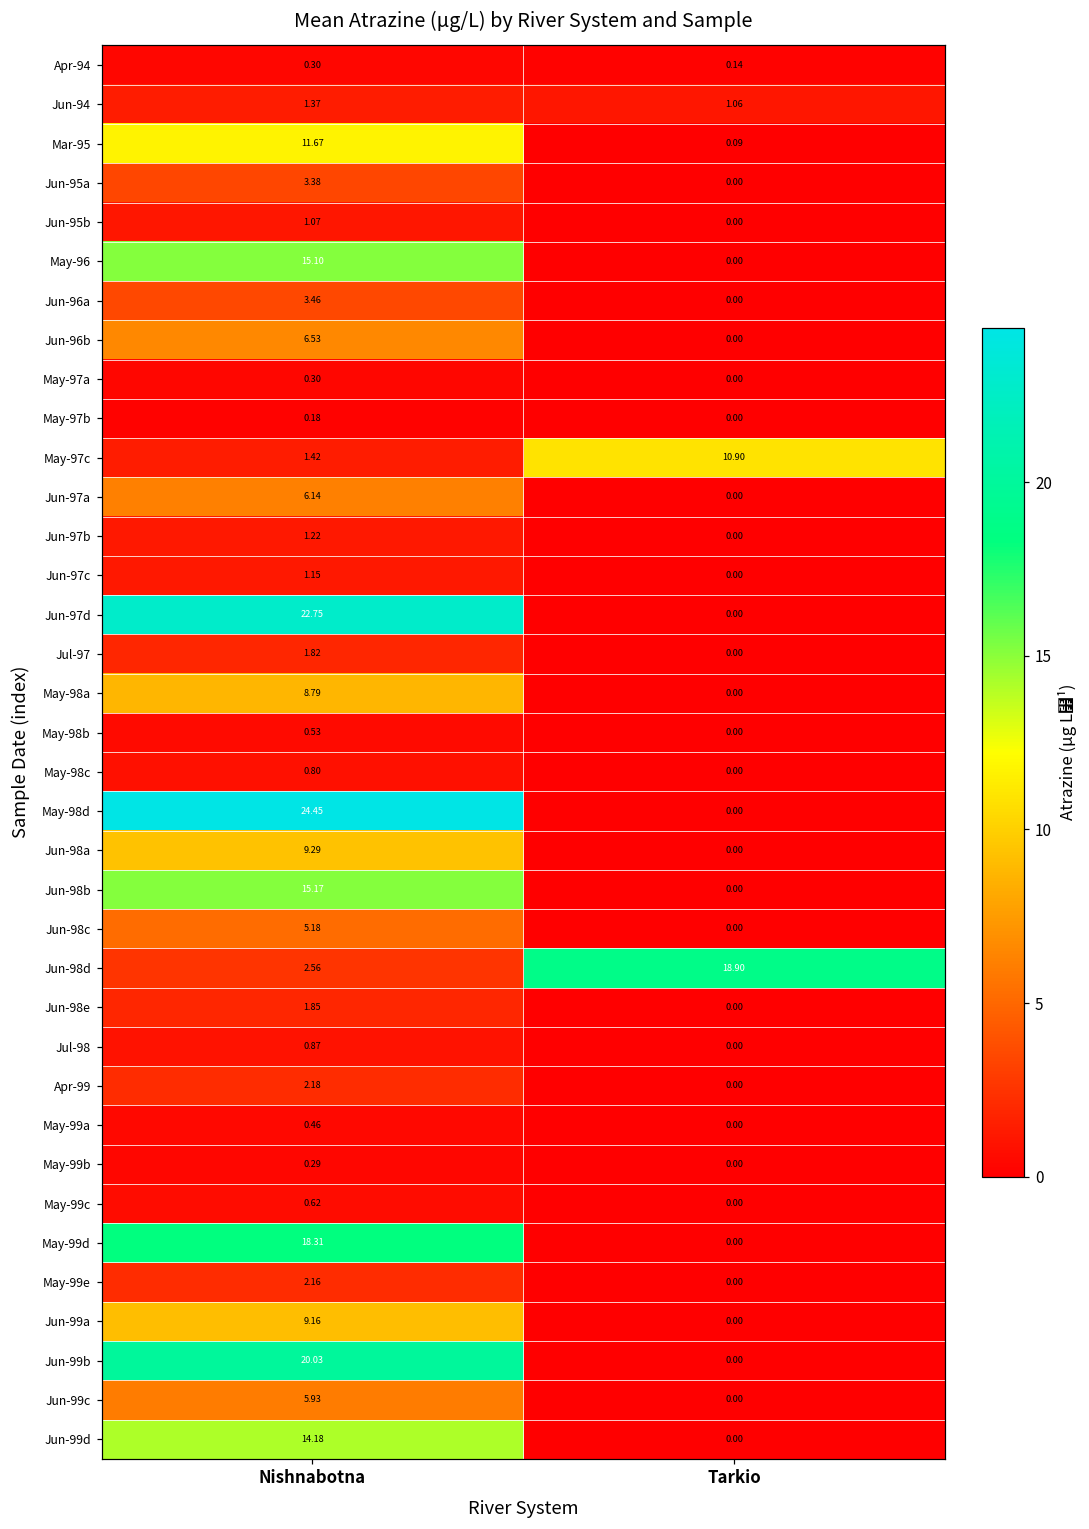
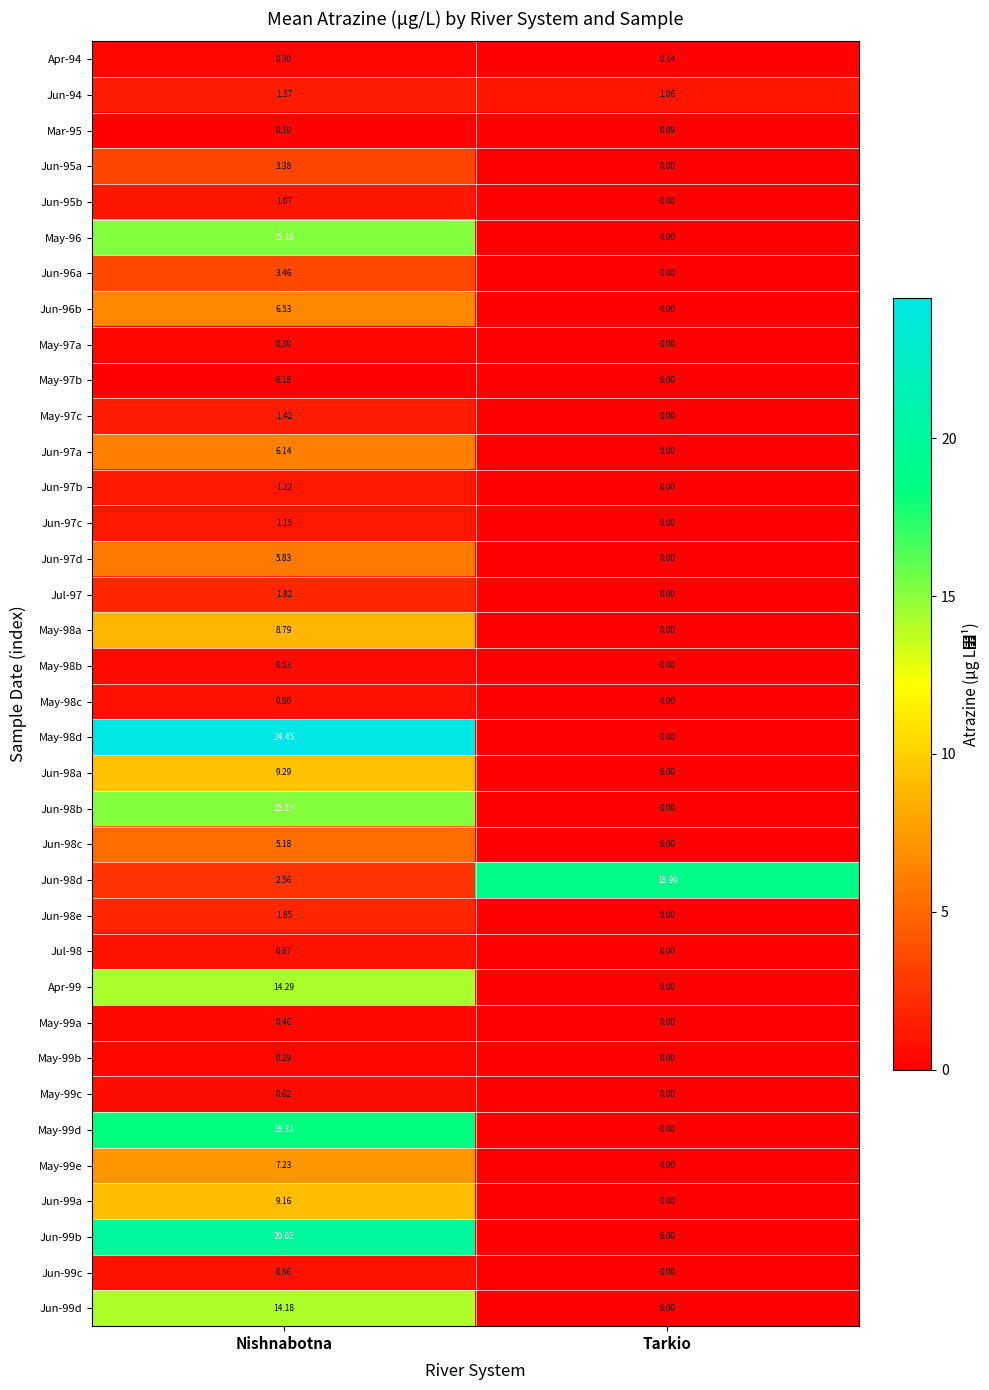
  {
    "Apr-94": {
      "Nishnabotna": 0.30,
      "Tarkio": 0.14
    },
    "Jun-94": {
      "Nishnabotna": 1.37,
      "Tarkio": 1.06
    },
    "Mar-95": {
-     "Nishnabotna": 11.67,
+     "Nishnabotna": 0.10,
      "Tarkio": 0.09
    },
    "Jun-95a": {
      "Nishnabotna": 3.38,
      "Tarkio": 0.00
    },
    "Jun-95b": {
      "Nishnabotna": 1.07,
      "Tarkio": 0.00
    },
    "May-96": {
      "Nishnabotna": 15.10,
      "Tarkio": 0.00
    },
    "Jun-96a": {
      "Nishnabotna": 3.46,
      "Tarkio": 0.00
    },
    "Jun-96b": {
      "Nishnabotna": 6.53,
      "Tarkio": 0.00
    },
    "May-97a": {
      "Nishnabotna": 0.30,
      "Tarkio": 0.00
    },
    "May-97b": {
      "Nishnabotna": 0.18,
      "Tarkio": 0.00
    },
    "May-97c": {
      "Nishnabotna": 1.42,
-     "Tarkio": 10.90
+     "Tarkio": 0.00
    },
    "Jun-97a": {
      "Nishnabotna": 6.14,
      "Tarkio": 0.00
    },
    "Jun-97b": {
      "Nishnabotna": 1.22,
      "Tarkio": 0.00
    },
    "Jun-97c": {
      "Nishnabotna": 1.15,
      "Tarkio": 0.00
    },
    "Jun-97d": {
-     "Nishnabotna": 22.75,
+     "Nishnabotna": 5.83,
      "Tarkio": 0.00
    },
    "Jul-97": {
      "Nishnabotna": 1.82,
      "Tarkio": 0.00
    },
    "May-98a": {
      "Nishnabotna": 8.79,
      "Tarkio": 0.00
    },
    "May-98b": {
      "Nishnabotna": 0.53,
      "Tarkio": 0.00
    },
    "May-98c": {
      "Nishnabotna": 0.80,
      "Tarkio": 0.00
    },
    "May-98d": {
      "Nishnabotna": 24.45,
      "Tarkio": 0.00
    },
    "Jun-98a": {
      "Nishnabotna": 9.29,
      "Tarkio": 0.00
    },
    "Jun-98b": {
      "Nishnabotna": 15.17,
      "Tarkio": 0.00
    },
    "Jun-98c": {
      "Nishnabotna": 5.18,
      "Tarkio": 0.00
    },
    "Jun-98d": {
      "Nishnabotna": 2.56,
      "Tarkio": 18.90
    },
    "Jun-98e": {
      "Nishnabotna": 1.85,
      "Tarkio": 0.00
    },
    "Jul-98": {
      "Nishnabotna": 0.87,
      "Tarkio": 0.00
    },
    "Apr-99": {
-     "Nishnabotna": 2.18,
+     "Nishnabotna": 14.29,
      "Tarkio": 0.00
    },
    "May-99a": {
      "Nishnabotna": 0.46,
      "Tarkio": 0.00
    },
    "May-99b": {
      "Nishnabotna": 0.29,
      "Tarkio": 0.00
    },
    "May-99c": {
      "Nishnabotna": 0.62,
      "Tarkio": 0.00
    },
    "May-99d": {
      "Nishnabotna": 18.31,
      "Tarkio": 0.00
    },
    "May-99e": {
-     "Nishnabotna": 2.16,
+     "Nishnabotna": 7.23,
      "Tarkio": 0.00
    },
    "Jun-99a": {
      "Nishnabotna": 9.16,
      "Tarkio": 0.00
    },
    "Jun-99b": {
      "Nishnabotna": 20.03,
      "Tarkio": 0.00
    },
    "Jun-99c": {
-     "Nishnabotna": 5.93,
+     "Nishnabotna": 0.86,
      "Tarkio": 0.00
    },
    "Jun-99d": {
      "Nishnabotna": 14.18,
      "Tarkio": 0.00
    }
  }
